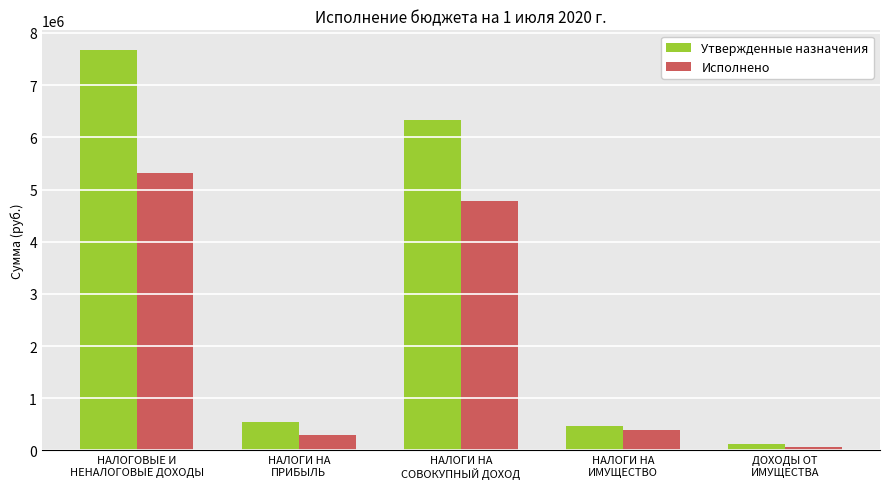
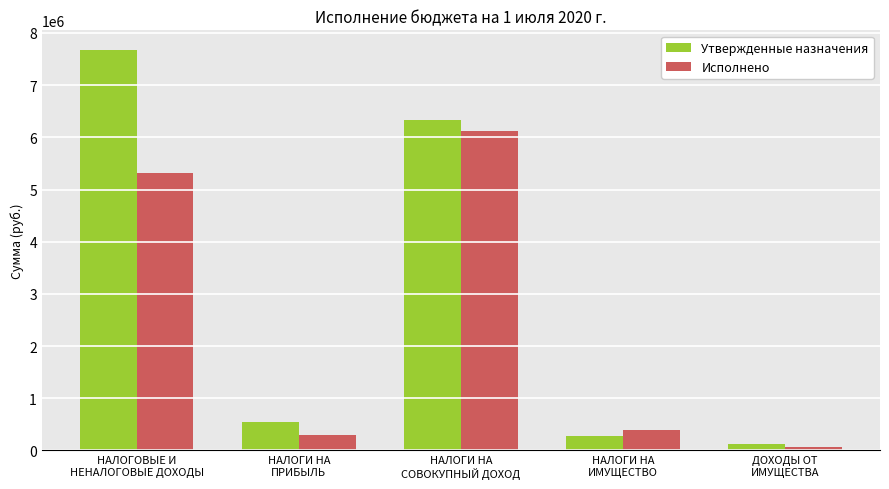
  {
    "Утвержденные назначения": {
      "НАЛОГОВЫЕ И НЕНАЛОГОВЫЕ ДОХОДЫ": 7700000,
      "НАЛОГИ НА ПРИБЫЛЬ": 500000,
      "НАЛОГИ НА СОВОКУПНЫЙ ДОХОД": 6300000,
-     "НАЛОГИ НА ИМУЩЕСТВО": 500000,
+     "НАЛОГИ НА ИМУЩЕСТВО": 300000,
      "ДОХОДЫ ОТ ИМУЩЕСТВА": 100000
    },
    "Исполнено": {
      "НАЛОГОВЫЕ И НЕНАЛОГОВЫЕ ДОХОДЫ": 5300000,
      "НАЛОГИ НА ПРИБЫЛЬ": 300000,
-     "НАЛОГИ НА СОВОКУПНЫЙ ДОХОД": 4800000,
+     "НАЛОГИ НА СОВОКУПНЫЙ ДОХОД": 6100000,
      "НАЛОГИ НА ИМУЩЕСТВО": 400000,
      "ДОХОДЫ ОТ ИМУЩЕСТВА": 100000
    }
  }
